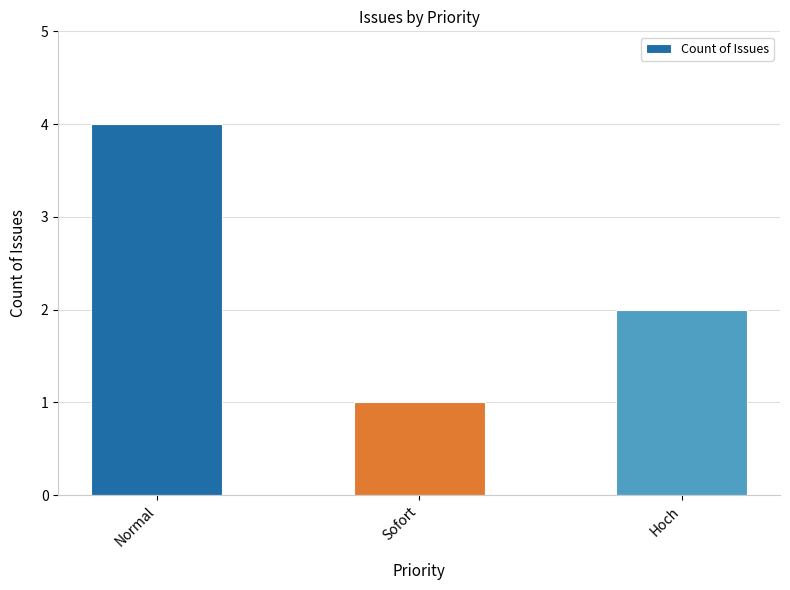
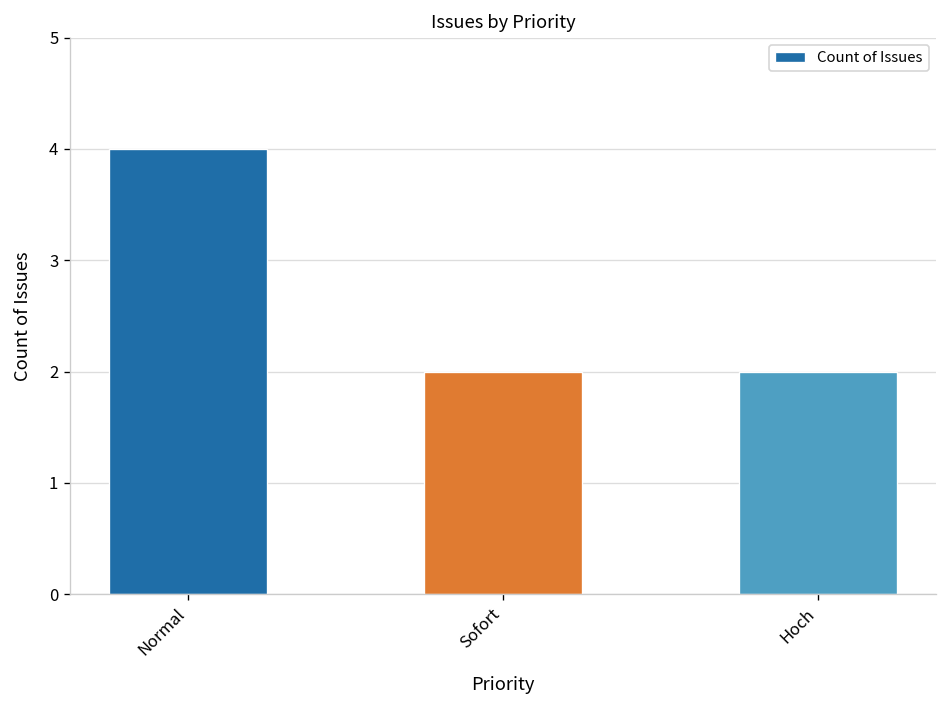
  {
    "Normal": 4,
-   "Sofort": 1,
+   "Sofort": 2,
    "Hoch": 2
  }
